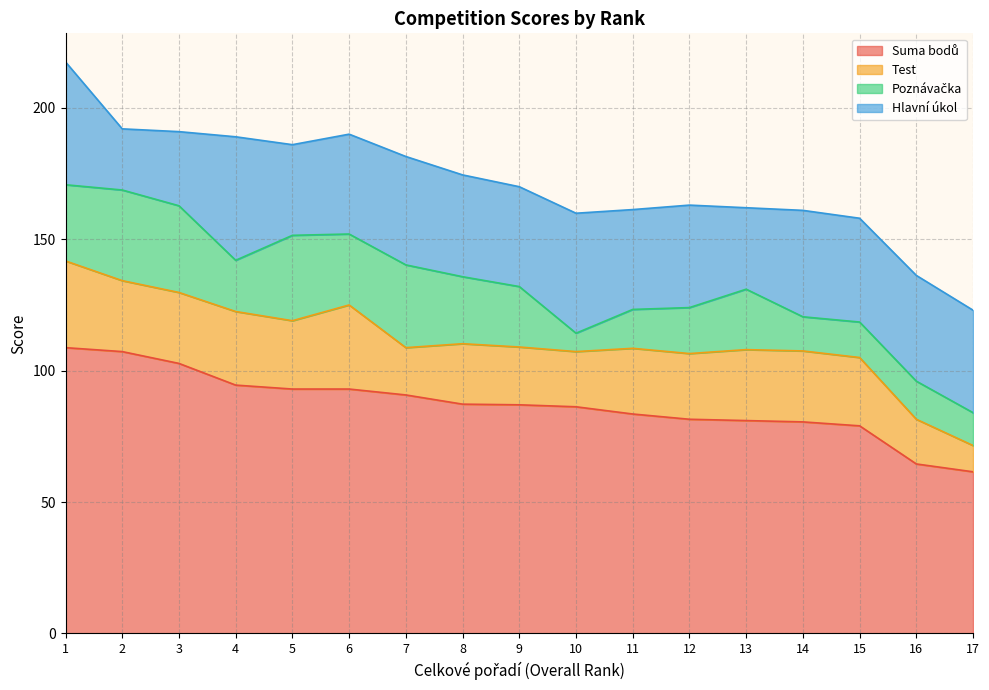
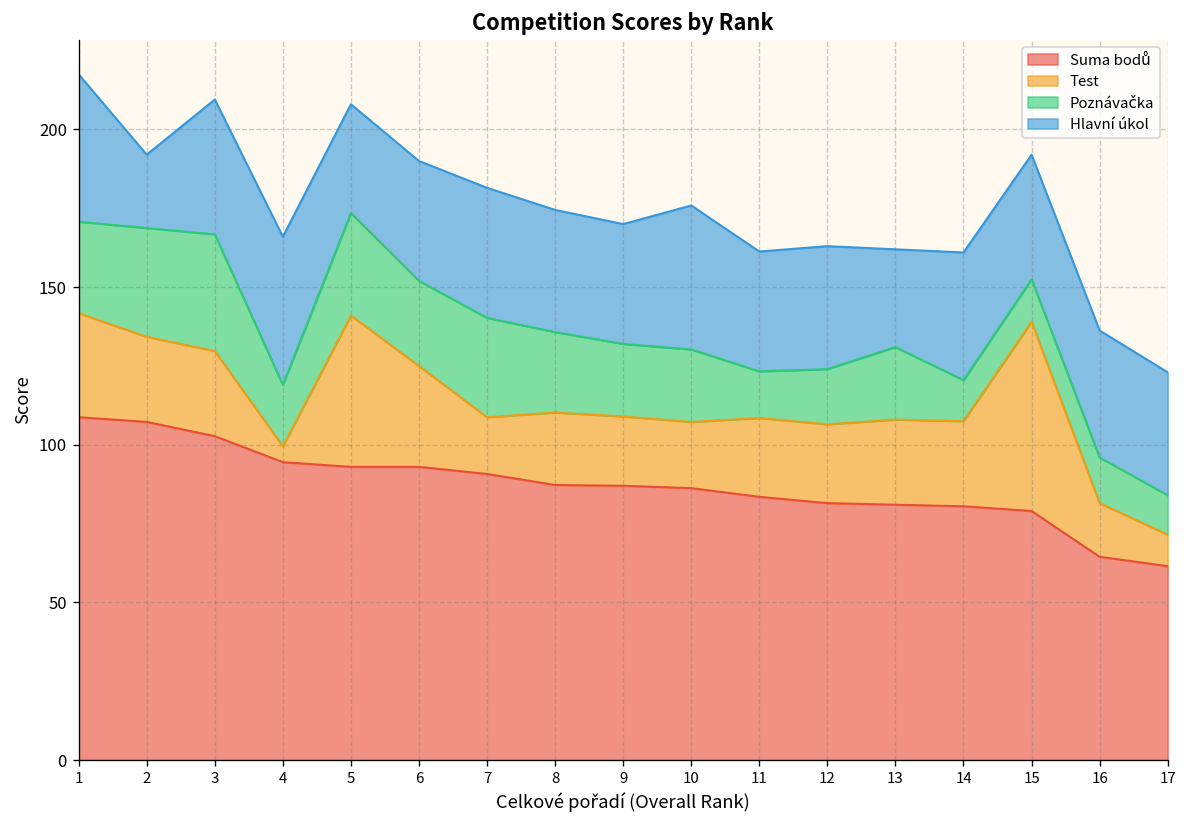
  {
    "Suma bodů": {
      "1": 109,
      "2": 107,
      "3": 103,
      "4": 95,
      "5": 93,
      "6": 93,
      "7": 91,
      "8": 87,
      "9": 87,
      "10": 86,
      "11": 84,
      "12": 82,
      "13": 81,
      "14": 81,
      "15": 79,
      "16": 64,
      "17": 62
    },
    "Test": {
      "1": 33,
      "2": 27,
      "3": 27,
-     "4": 28,
-     "5": 26,
+     "4": 5,
+     "5": 48,
      "6": 32,
      "7": 18,
      "8": 23,
      "9": 22,
      "10": 21,
      "11": 25,
      "12": 25,
      "13": 27,
      "14": 27,
-     "15": 26,
+     "15": 60,
      "16": 17,
      "17": 10
    },
    "Poznávačka": {
      "1": 29,
      "2": 35,
-     "3": 33,
+     "3": 37,
      "4": 20,
      "5": 33,
      "6": 27,
      "7": 32,
      "8": 26,
      "9": 23,
-     "10": 7,
+     "10": 23,
      "11": 15,
      "12": 18,
      "13": 23,
      "14": 13,
      "15": 14,
      "16": 15,
      "17": 13
    },
    "Hlavní úkol": {
      "1": 47,
      "2": 23,
-     "3": 28,
+     "3": 43,
      "4": 47,
      "5": 35,
      "6": 38,
      "7": 41,
      "8": 39,
      "9": 38,
      "10": 46,
      "11": 38,
      "12": 39,
      "13": 31,
      "14": 41,
      "15": 40,
      "16": 40,
      "17": 39
    }
  }
